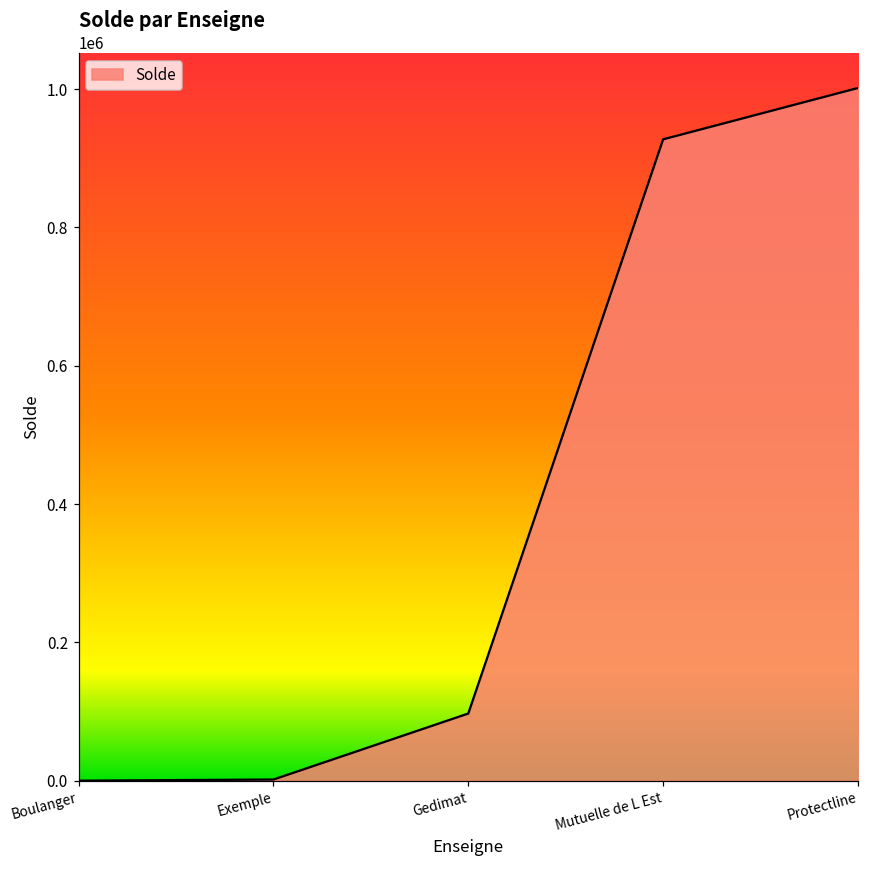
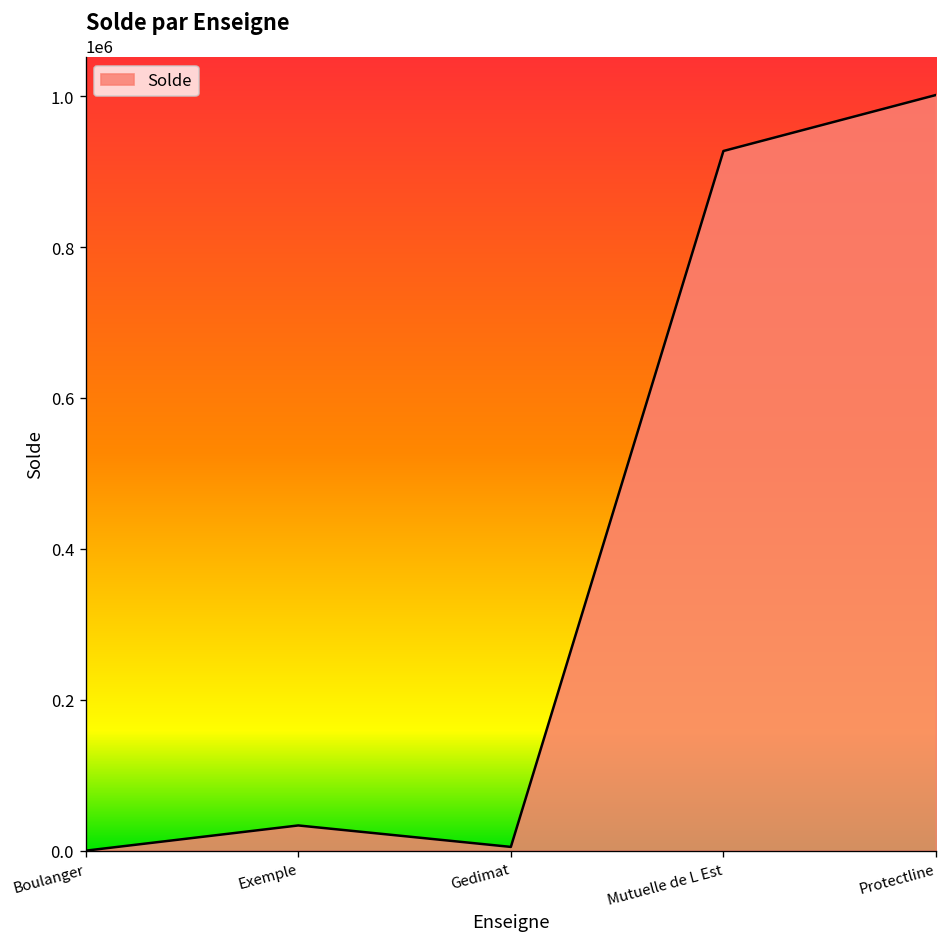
  {
    "Boulanger": 0,
-   "Exemple": 0,
-   "Gedimat": 100000,
+   "Exemple": 30000,
+   "Gedimat": 10000,
    "Mutuelle de L Est": 930000,
    "Protectline": 1000000
  }
